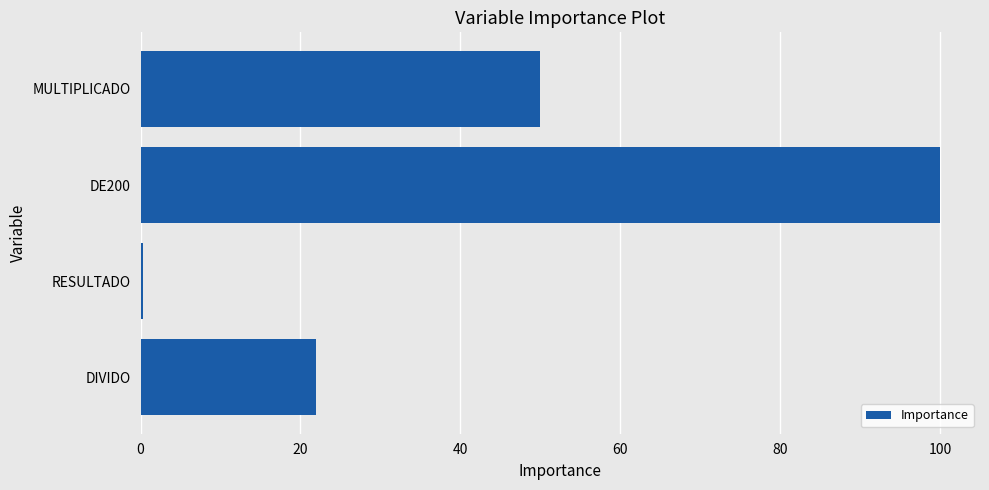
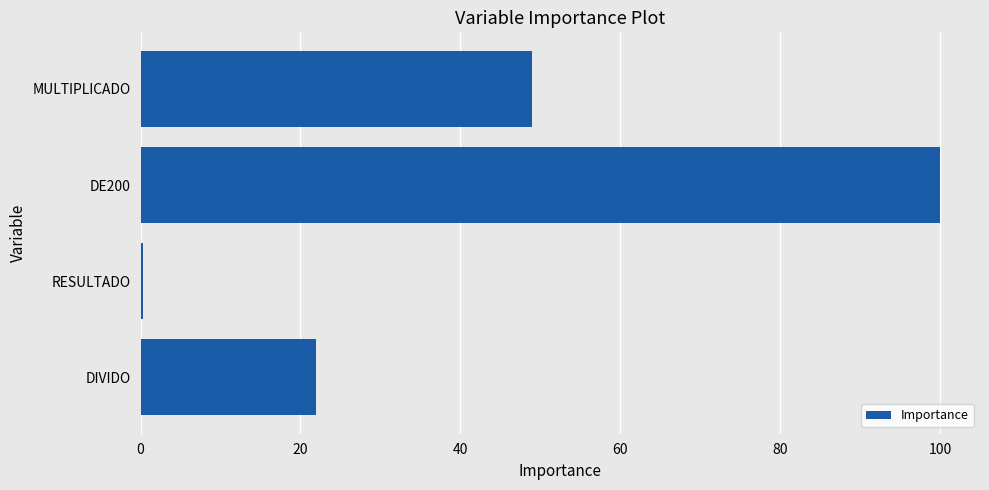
  {
-   "MULTIPLICADO": 50,
+   "MULTIPLICADO": 49,
    "DE200": 100,
    "DIVIDO": 22
  }
